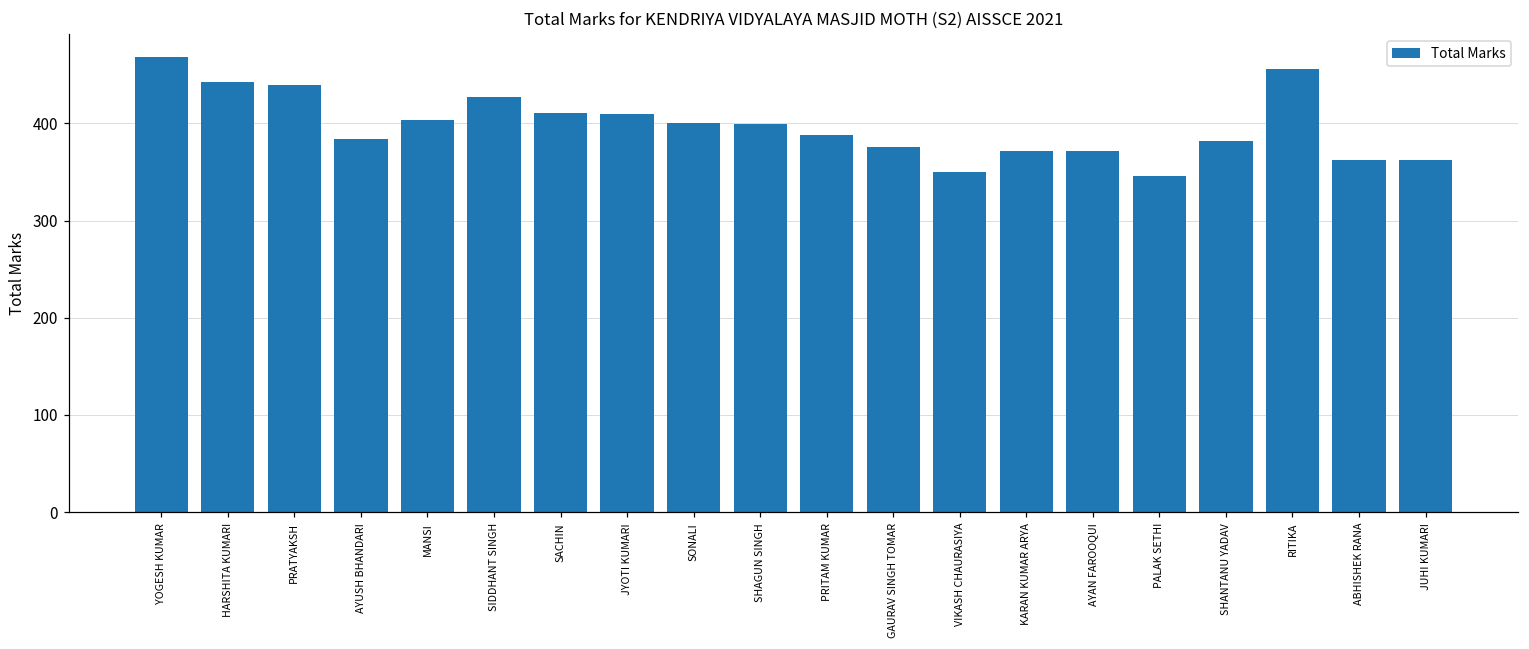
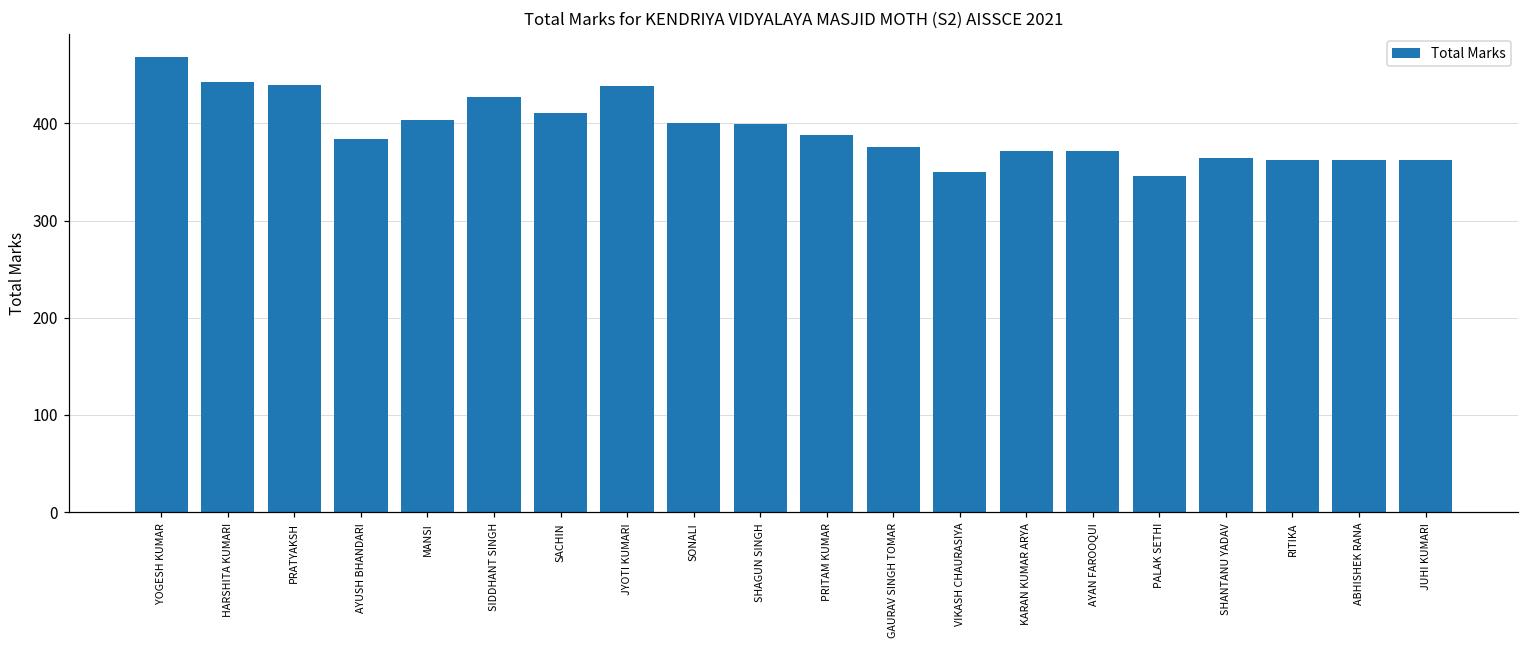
  {
    "YOGESH KUMAR": 470,
    "HARSHITA KUMARI": 440,
    "PRATYAKSH": 440,
    "AYUSH BHANDARI": 380,
    "MANSI": 400,
    "SIDDHANT SINGH": 430,
    "SACHIN": 410,
-   "JYOTI KUMARI": 410,
+   "JYOTI KUMARI": 440,
    "SONALI": 400,
    "SHAGUN SINGH": 400,
    "PRITAM KUMAR": 390,
    "GAURAV SINGH TOMAR": 380,
    "VIKASH CHAURASIYA": 350,
    "KARAN KUMAR ARYA": 370,
    "AYAN FAROOQUI": 370,
    "PALAK SETHI": 350,
-   "SHANTANU YADAV": 380,
-   "RITIKA": 460,
+   "SHANTANU YADAV": 360,
+   "RITIKA": 360,
    "ABHISHEK RANA": 360,
    "JUHI KUMARI": 360
  }
